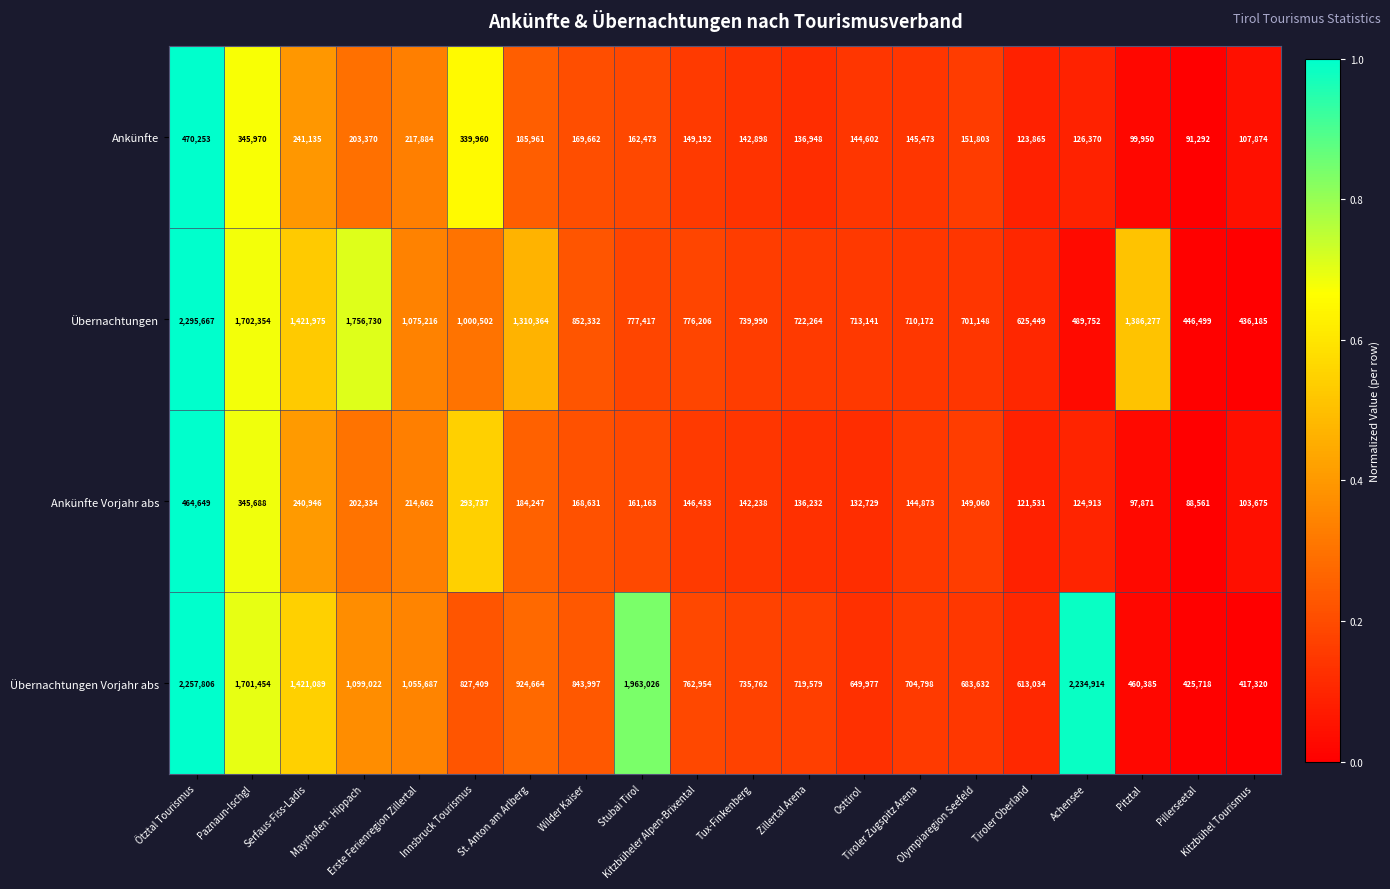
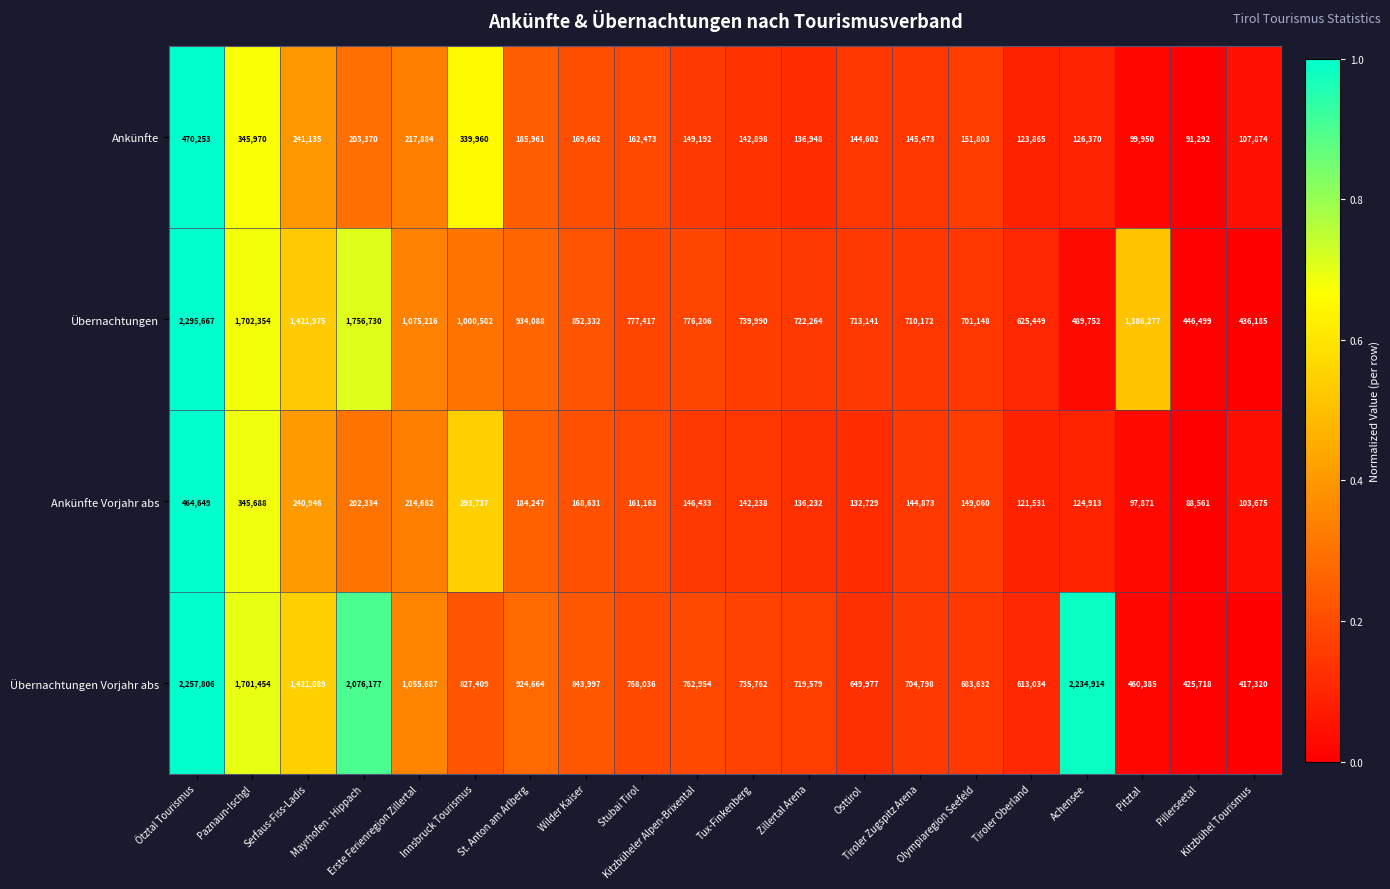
  {
    "Ankünfte": {
      "Ötztal Tourismus": "470,253",
      "Paznaun-Ischgl": "345,970",
      "Serfaus-Fiss-Ladis": "241,135",
      "Mayrhofen - Hippach": "203,370",
      "Erste Ferienregion Zillertal": "217,884",
      "Innsbruck Tourismus": "339,960",
      "St. Anton am Arlberg": "185,961",
      "Wilder Kaiser": "169,662",
      "Stubai Tirol": "162,473",
      "Kitzbüheler Alpen-Brixental": "149,192",
      "Tux-Finkenberg": "142,898",
      "Zillertal Arena": "136,948",
      "Osttirol": "144,602",
      "Tiroler Zugspitz Arena": "145,473",
      "Olympiaregion Seefeld": "151,803",
      "Tiroler Oberland": "123,865",
      "Achensee": "126,370",
      "Pitztal": "99,950",
      "Pillerseetal": "91,292",
      "Kitzbühel Tourismus": "107,874"
    },
    "Übernachtungen": {
      "Ötztal Tourismus": "2,295,667",
      "Paznaun-Ischgl": "1,702,354",
      "Serfaus-Fiss-Ladis": "1,421,975",
      "Mayrhofen - Hippach": "1,756,730",
      "Erste Ferienregion Zillertal": "1,075,216",
      "Innsbruck Tourismus": "1,000,502",
-     "St. Anton am Arlberg": "1,310,364",
+     "St. Anton am Arlberg": "934,088",
      "Wilder Kaiser": "852,332",
      "Stubai Tirol": "777,417",
      "Kitzbüheler Alpen-Brixental": "776,206",
      "Tux-Finkenberg": "739,990",
      "Zillertal Arena": "722,264",
      "Osttirol": "713,141",
      "Tiroler Zugspitz Arena": "710,172",
      "Olympiaregion Seefeld": "701,148",
      "Tiroler Oberland": "625,449",
      "Achensee": "489,752",
      "Pitztal": "1,386,277",
      "Pillerseetal": "446,499",
      "Kitzbühel Tourismus": "436,185"
    },
    "Ankünfte Vorjahr abs": {
      "Ötztal Tourismus": "464,649",
      "Paznaun-Ischgl": "345,688",
      "Serfaus-Fiss-Ladis": "240,946",
      "Mayrhofen - Hippach": "202,334",
      "Erste Ferienregion Zillertal": "214,662",
      "Innsbruck Tourismus": "293,737",
      "St. Anton am Arlberg": "184,247",
      "Wilder Kaiser": "168,631",
      "Stubai Tirol": "161,163",
      "Kitzbüheler Alpen-Brixental": "146,433",
      "Tux-Finkenberg": "142,238",
      "Zillertal Arena": "136,232",
      "Osttirol": "132,729",
      "Tiroler Zugspitz Arena": "144,873",
      "Olympiaregion Seefeld": "149,060",
      "Tiroler Oberland": "121,531",
      "Achensee": "124,913",
      "Pitztal": "97,871",
      "Pillerseetal": "88,561",
      "Kitzbühel Tourismus": "103,675"
    },
    "Übernachtungen Vorjahr abs": {
      "Ötztal Tourismus": "2,257,806",
      "Paznaun-Ischgl": "1,701,454",
      "Serfaus-Fiss-Ladis": "1,421,089",
-     "Mayrhofen - Hippach": "1,099,022",
+     "Mayrhofen - Hippach": "2,076,177",
      "Erste Ferienregion Zillertal": "1,055,687",
      "Innsbruck Tourismus": "827,409",
      "St. Anton am Arlberg": "924,664",
      "Wilder Kaiser": "843,997",
-     "Stubai Tirol": "1,963,026",
+     "Stubai Tirol": "768,036",
      "Kitzbüheler Alpen-Brixental": "762,954",
      "Tux-Finkenberg": "735,762",
      "Zillertal Arena": "719,579",
      "Osttirol": "649,977",
      "Tiroler Zugspitz Arena": "704,798",
      "Olympiaregion Seefeld": "683,632",
      "Tiroler Oberland": "613,034",
      "Achensee": "2,234,914",
      "Pitztal": "460,385",
      "Pillerseetal": "425,718",
      "Kitzbühel Tourismus": "417,320"
    }
  }
